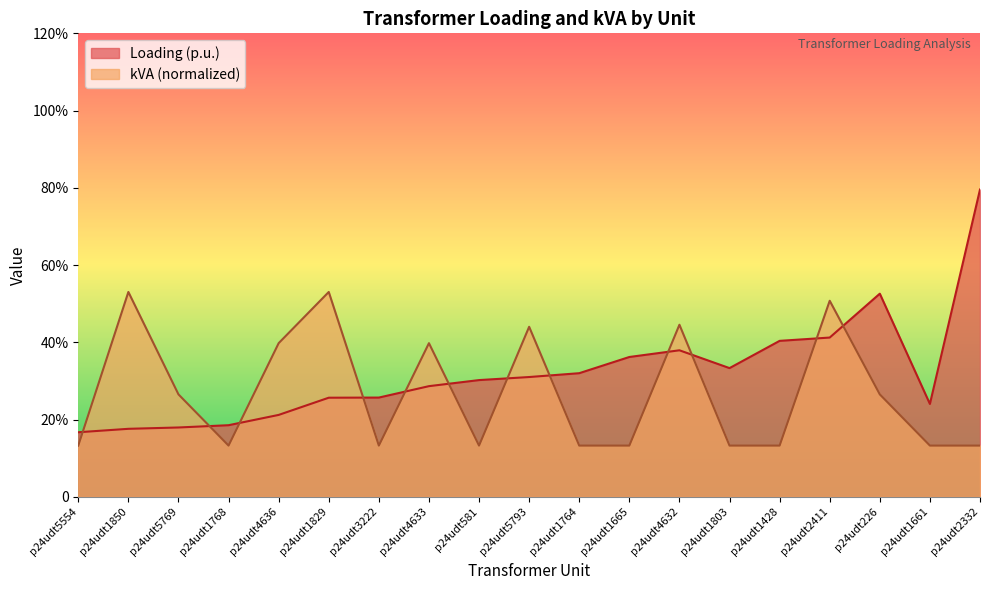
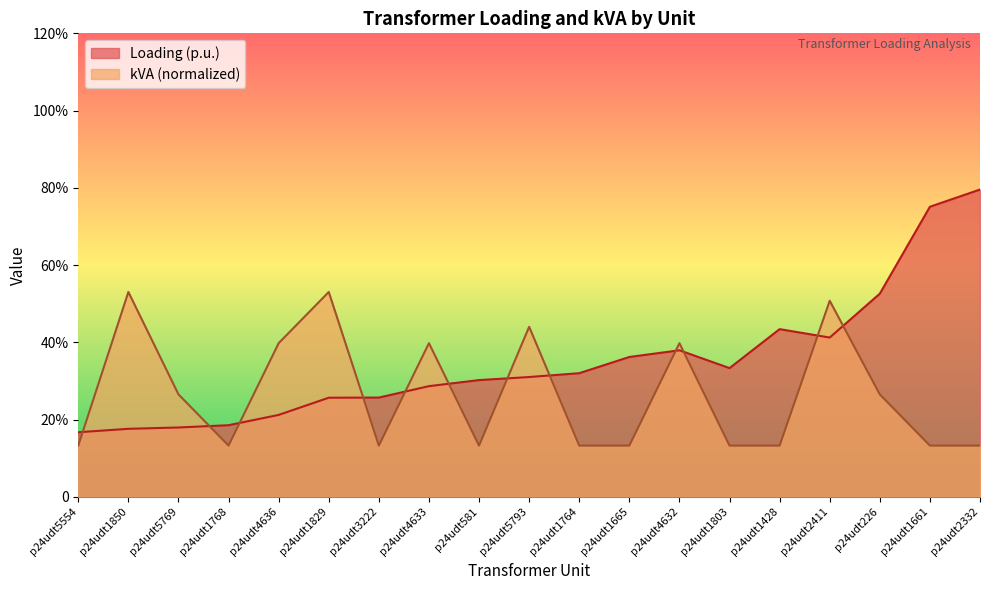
  {
    "Loading (p.u.)": {
      "p24udt5554": "17%",
      "p24udt1850": "18%",
      "p24udt5769": "18%",
      "p24udt1768": "19%",
      "p24udt4636": "21%",
      "p24udt1829": "26%",
      "p24udt3222": "26%",
      "p24udt4633": "29%",
      "p24udt581": "30%",
      "p24udt5793": "31%",
      "p24udt1764": "32%",
      "p24udt1665": "36%",
      "p24udt4632": "38%",
      "p24udt1803": "33%",
-     "p24udt1428": "40%",
+     "p24udt1428": "43%",
      "p24udt2411": "41%",
      "p24udt226": "53%",
-     "p24udt1661": "24%",
+     "p24udt1661": "75%",
      "p24udt2332": "80%"
    },
    "kVA (normalized)": {
      "p24udt5554": "13%",
      "p24udt1850": "53%",
      "p24udt5769": "27%",
      "p24udt1768": "13%",
      "p24udt4636": "40%",
      "p24udt1829": "53%",
      "p24udt3222": "13%",
      "p24udt4633": "40%",
      "p24udt581": "13%",
      "p24udt5793": "44%",
      "p24udt1764": "13%",
      "p24udt1665": "13%",
-     "p24udt4632": "45%",
+     "p24udt4632": "40%",
      "p24udt1803": "13%",
      "p24udt1428": "13%",
      "p24udt2411": "51%",
      "p24udt226": "27%",
      "p24udt1661": "13%",
      "p24udt2332": "13%"
    }
  }
